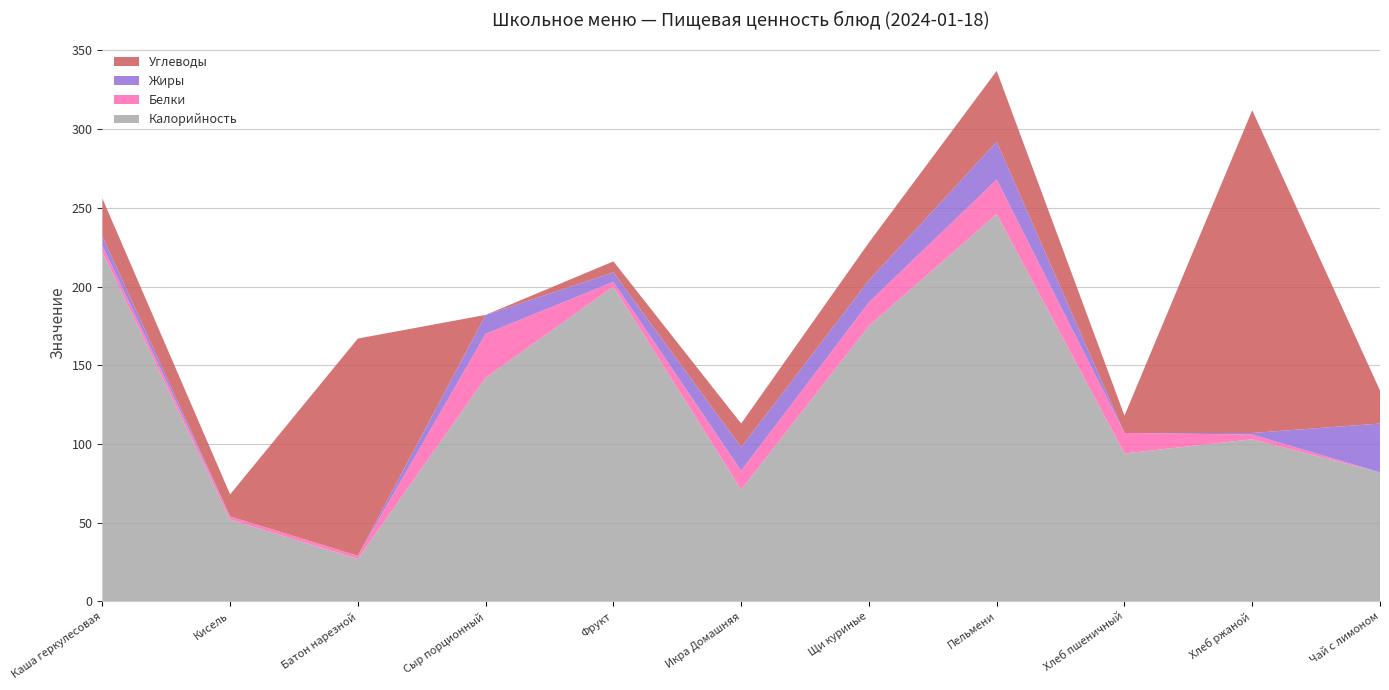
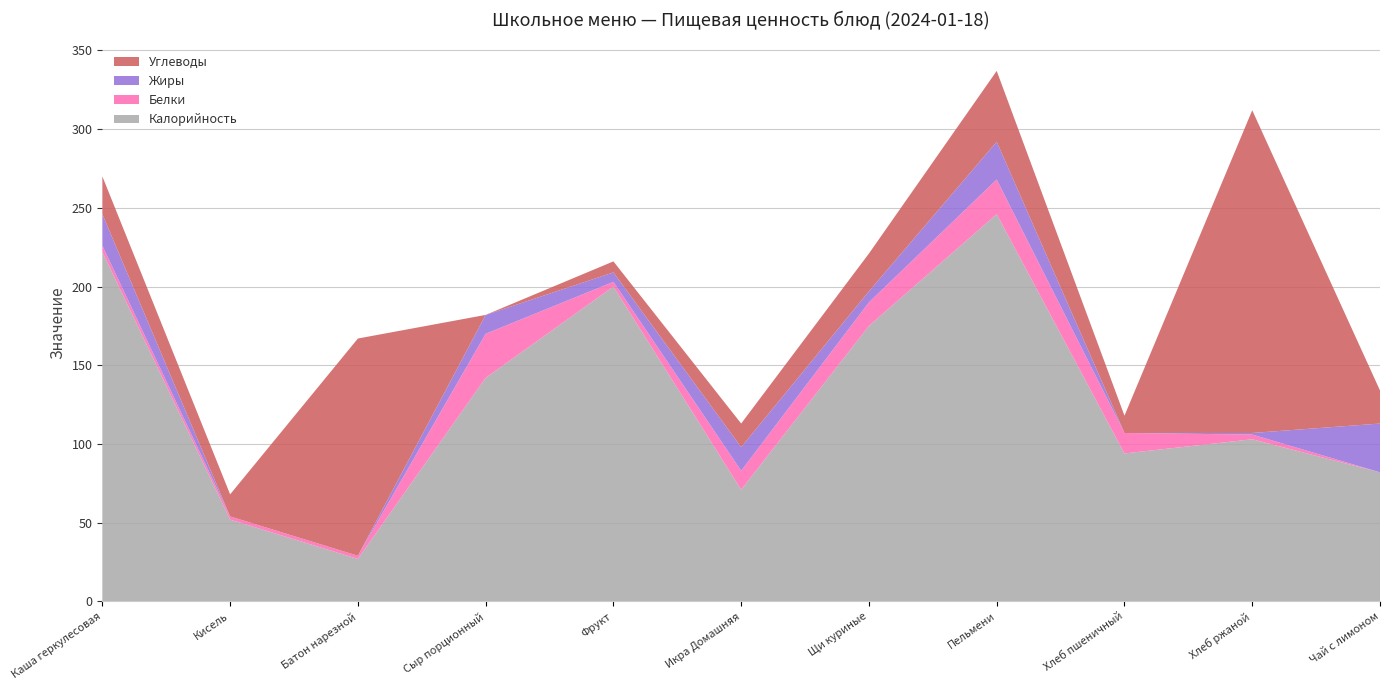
  {
    "Калорийность": {
      "Каша геркулесовая": 222,
      "Кисель": 52,
      "Батон нарезной": 27,
      "Сыр порционный": 142,
      "Фрукт": 200,
      "Икра Домашняя": 71,
      "Щи куриные": 175,
      "Пельмени": 246,
      "Хлеб пшеничный": 94,
      "Хлеб ржаной": 103
    },
    "Белки": {
      "Каша геркулесовая": 4,
      "Сыр порционный": 28,
      "Фрукт": 3,
      "Икра Домашняя": 12,
      "Щи куриные": 15,
      "Пельмени": 22
    },
    "Жиры": {
-     "Каша геркулесовая": 6,
+     "Каша геркулесовая": 20,
      "Фрукт": 6,
      "Икра Домашняя": 15,
-     "Щи куриные": 14,
+     "Щи куриные": 7,
      "Пельмени": 24,
      "Чай с лимоном": 31
    },
    "Углеводы": {
      "Каша геркулесовая": 24,
      "Кисель": 14,
      "Батон нарезной": 138,
      "Фрукт": 7,
      "Икра Домашняя": 15,
      "Щи куриные": 24,
      "Пельмени": 45,
      "Хлеб пшеничный": 11,
      "Хлеб ржаной": 205,
      "Чай с лимоном": 21
    }
  }
